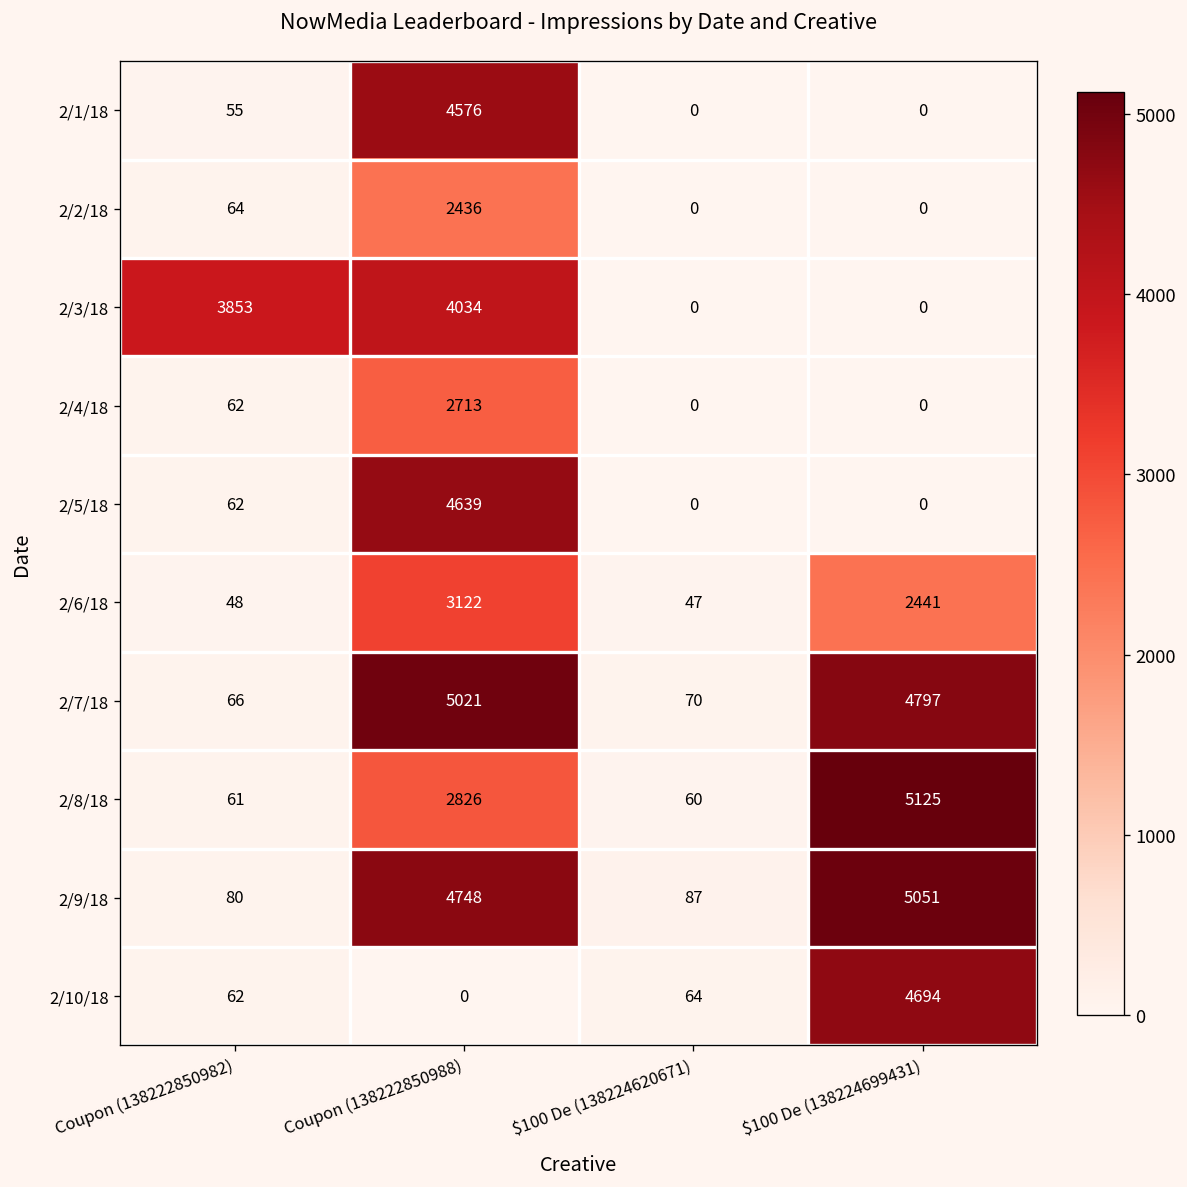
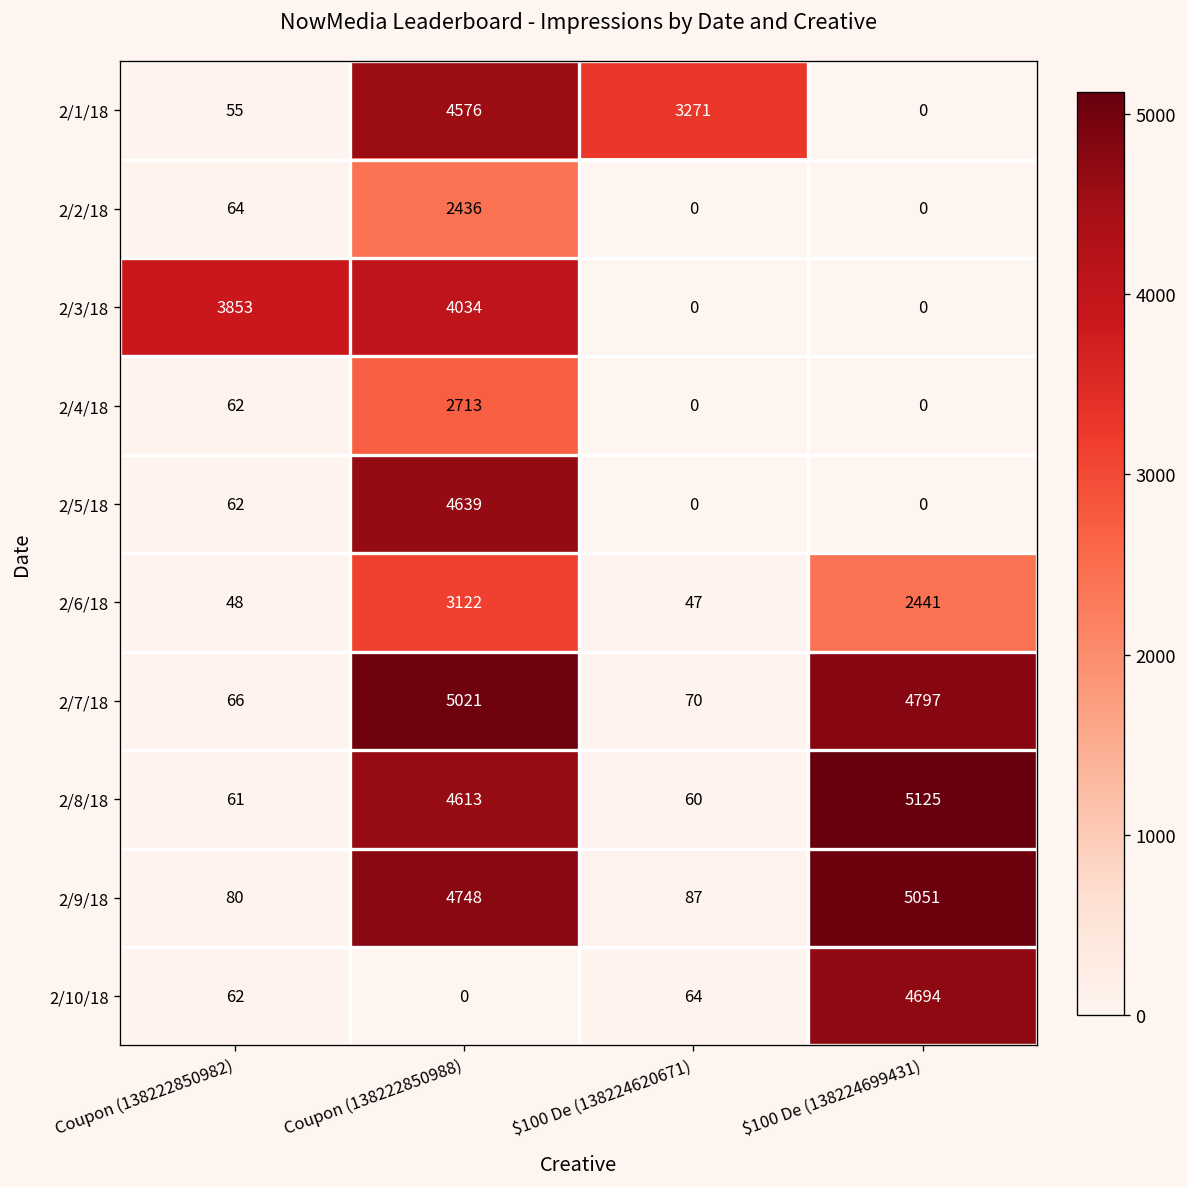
  {
    "2/1/18": {
      "Coupon (138222850982)": 55,
      "Coupon (138222850988)": 4576,
-     "$100 De (138224620671)": 0,
+     "$100 De (138224620671)": 3271,
      "$100 De (138224699431)": 0
    },
    "2/2/18": {
      "Coupon (138222850982)": 64,
      "Coupon (138222850988)": 2436,
      "$100 De (138224620671)": 0,
      "$100 De (138224699431)": 0
    },
    "2/3/18": {
      "Coupon (138222850982)": 3853,
      "Coupon (138222850988)": 4034,
      "$100 De (138224620671)": 0,
      "$100 De (138224699431)": 0
    },
    "2/4/18": {
      "Coupon (138222850982)": 62,
      "Coupon (138222850988)": 2713,
      "$100 De (138224620671)": 0,
      "$100 De (138224699431)": 0
    },
    "2/5/18": {
      "Coupon (138222850982)": 62,
      "Coupon (138222850988)": 4639,
      "$100 De (138224620671)": 0,
      "$100 De (138224699431)": 0
    },
    "2/6/18": {
      "Coupon (138222850982)": 48,
      "Coupon (138222850988)": 3122,
      "$100 De (138224620671)": 47,
      "$100 De (138224699431)": 2441
    },
    "2/7/18": {
      "Coupon (138222850982)": 66,
      "Coupon (138222850988)": 5021,
      "$100 De (138224620671)": 70,
      "$100 De (138224699431)": 4797
    },
    "2/8/18": {
      "Coupon (138222850982)": 61,
-     "Coupon (138222850988)": 2826,
+     "Coupon (138222850988)": 4613,
      "$100 De (138224620671)": 60,
      "$100 De (138224699431)": 5125
    },
    "2/9/18": {
      "Coupon (138222850982)": 80,
      "Coupon (138222850988)": 4748,
      "$100 De (138224620671)": 87,
      "$100 De (138224699431)": 5051
    },
    "2/10/18": {
      "Coupon (138222850982)": 62,
      "Coupon (138222850988)": 0,
      "$100 De (138224620671)": 64,
      "$100 De (138224699431)": 4694
    }
  }
